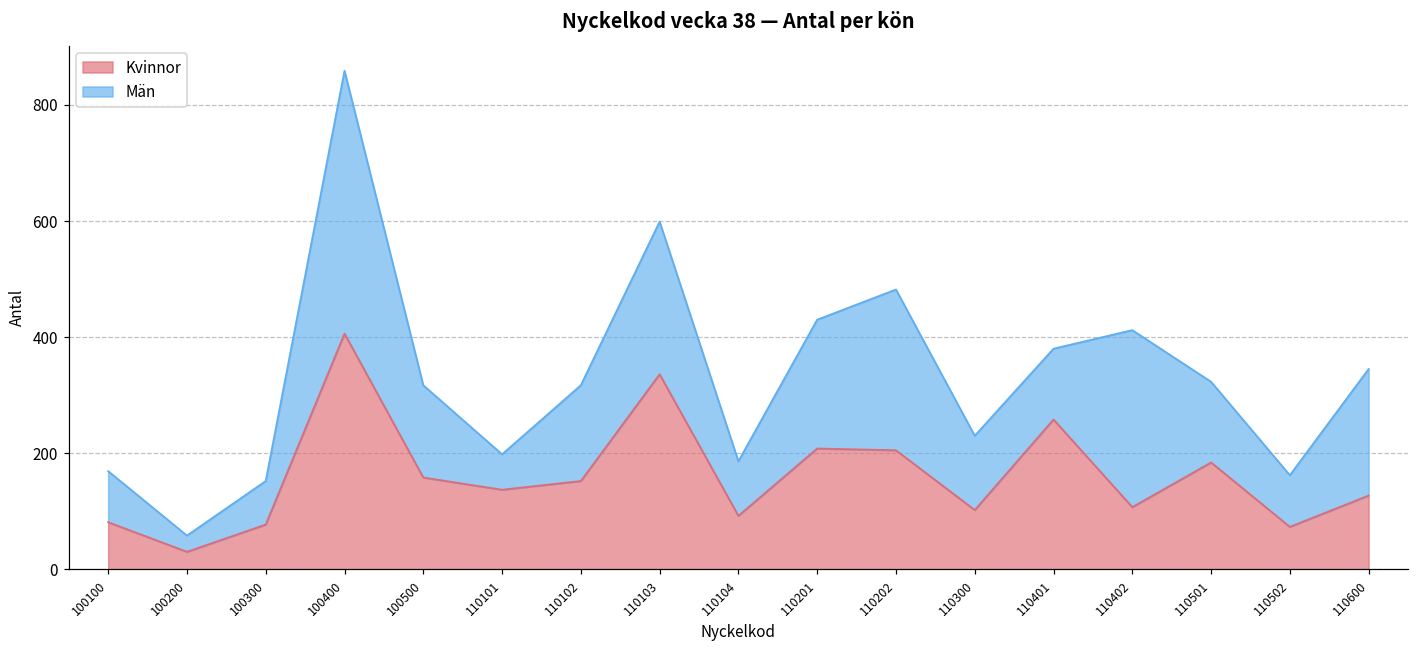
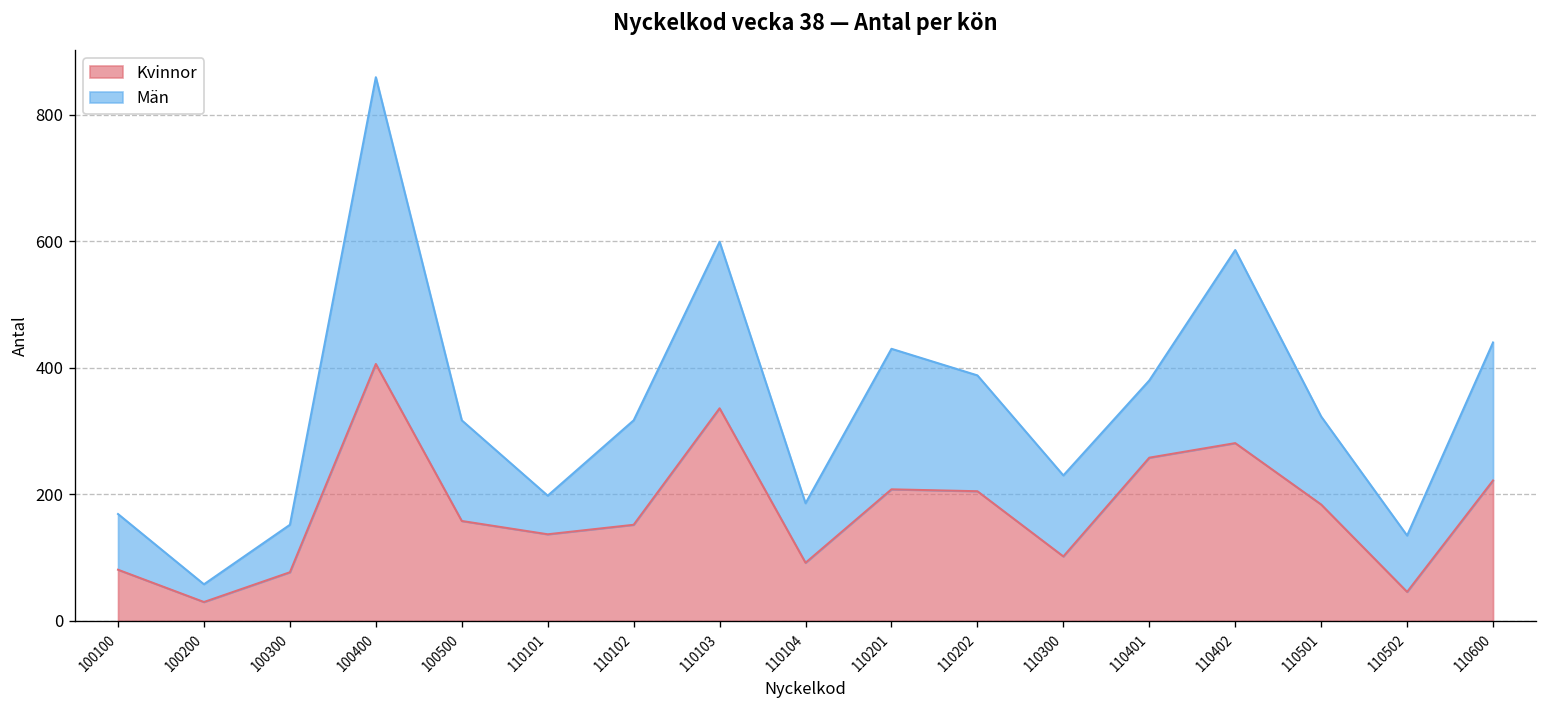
  {
    "Kvinnor": {
      "100100": 80,
      "100200": 30,
      "100300": 80,
      "100400": 410,
      "100500": 160,
      "110101": 140,
      "110102": 150,
      "110103": 340,
      "110104": 90,
      "110201": 210,
      "110202": 210,
      "110300": 100,
      "110401": 260,
-     "110402": 110,
+     "110402": 280,
      "110501": 180,
-     "110502": 70,
-     "110600": 130
+     "110502": 50,
+     "110600": 220
    },
    "Män": {
      "100100": 90,
      "100200": 30,
      "100300": 80,
      "100400": 450,
      "100500": 160,
      "110101": 60,
      "110102": 170,
      "110103": 260,
      "110104": 90,
      "110201": 220,
-     "110202": 280,
+     "110202": 180,
      "110300": 130,
      "110401": 120,
      "110402": 310,
      "110501": 140,
      "110502": 90,
      "110600": 220
    }
  }
